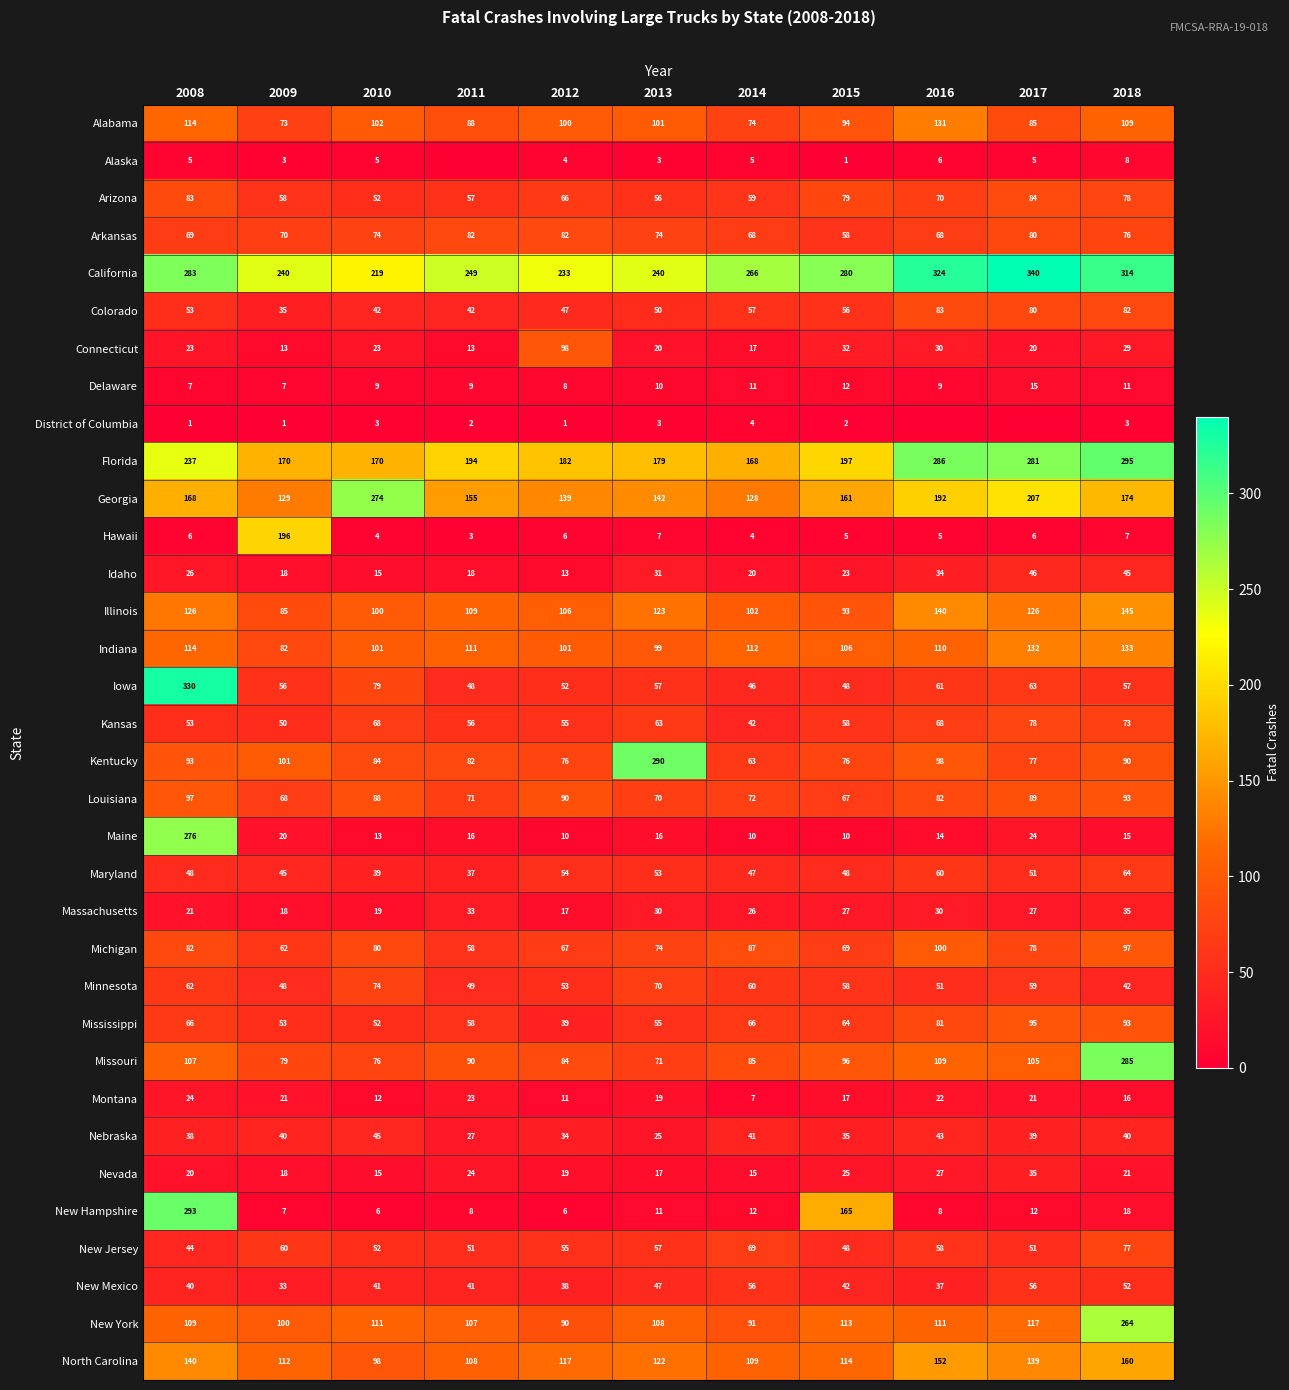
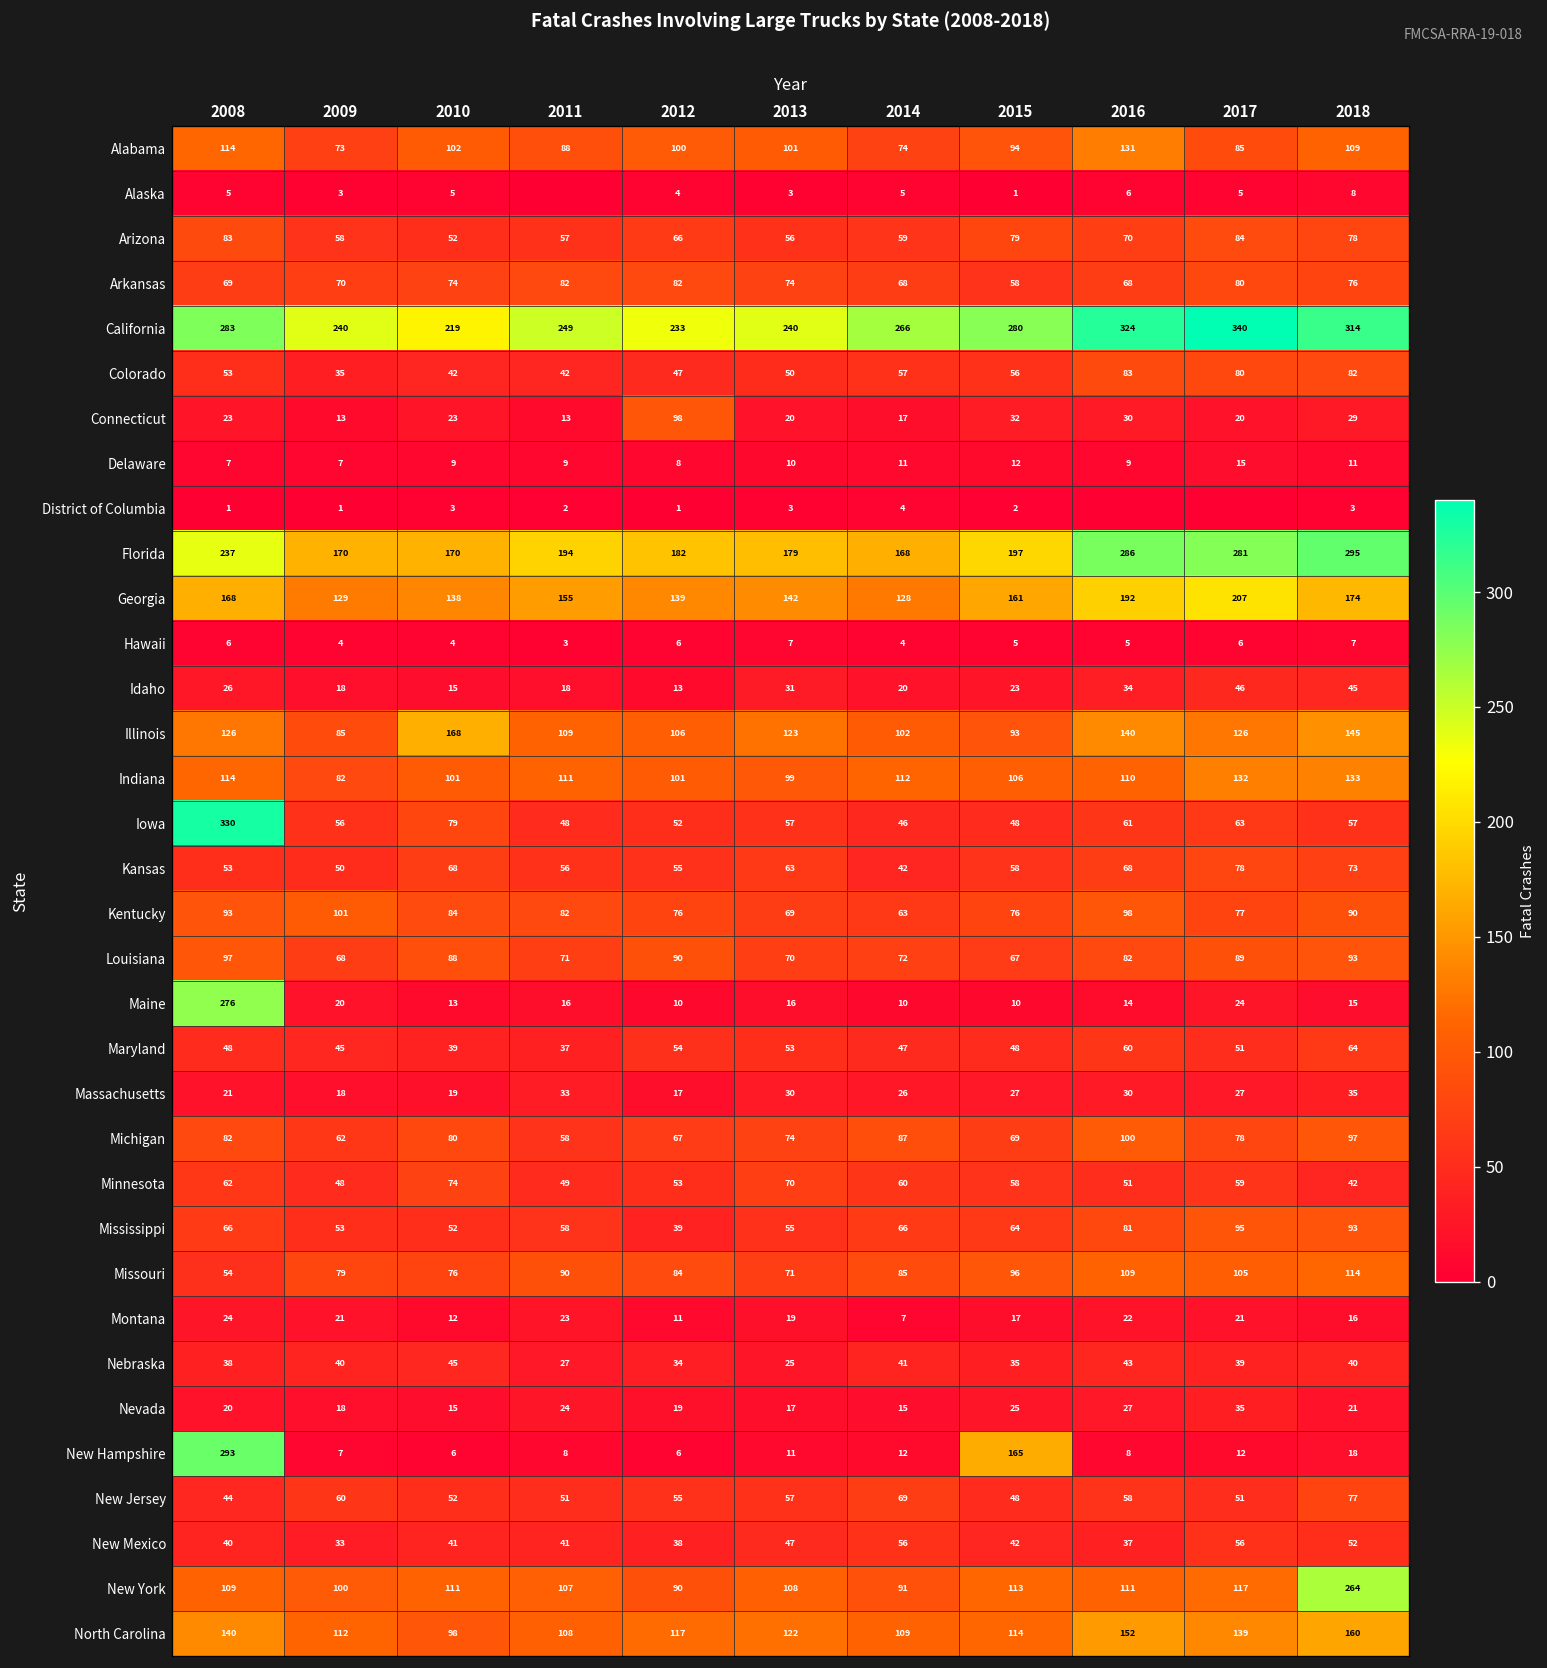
  {
    "Georgia": {
      "2008": 168,
      "2009": 129,
-     "2010": 274,
+     "2010": 138,
      "2011": 155,
      "2012": 139,
      "2013": 142,
      "2014": 128,
      "2015": 161,
      "2016": 192,
      "2017": 207,
      "2018": 174
    },
    "Hawaii": {
      "2008": 6,
-     "2009": 196,
+     "2009": 4,
      "2010": 4,
      "2011": 3,
      "2012": 6,
      "2013": 7,
      "2014": 4,
      "2015": 5,
      "2016": 5,
      "2017": 6,
      "2018": 7
    },
    "Illinois": {
      "2008": 126,
      "2009": 85,
-     "2010": 100,
+     "2010": 168,
      "2011": 109,
      "2012": 106,
      "2013": 123,
      "2014": 102,
      "2015": 93,
      "2016": 140,
      "2017": 126,
      "2018": 145
    },
    "Kentucky": {
      "2008": 93,
      "2009": 101,
      "2010": 84,
      "2011": 82,
      "2012": 76,
-     "2013": 290,
+     "2013": 69,
      "2014": 63,
      "2015": 76,
      "2016": 98,
      "2017": 77,
      "2018": 90
    },
    "Missouri": {
-     "2008": 107,
+     "2008": 54,
      "2009": 79,
      "2010": 76,
      "2011": 90,
      "2012": 84,
      "2013": 71,
      "2014": 85,
      "2015": 96,
      "2016": 109,
      "2017": 105,
-     "2018": 285
+     "2018": 114
    }
  }
